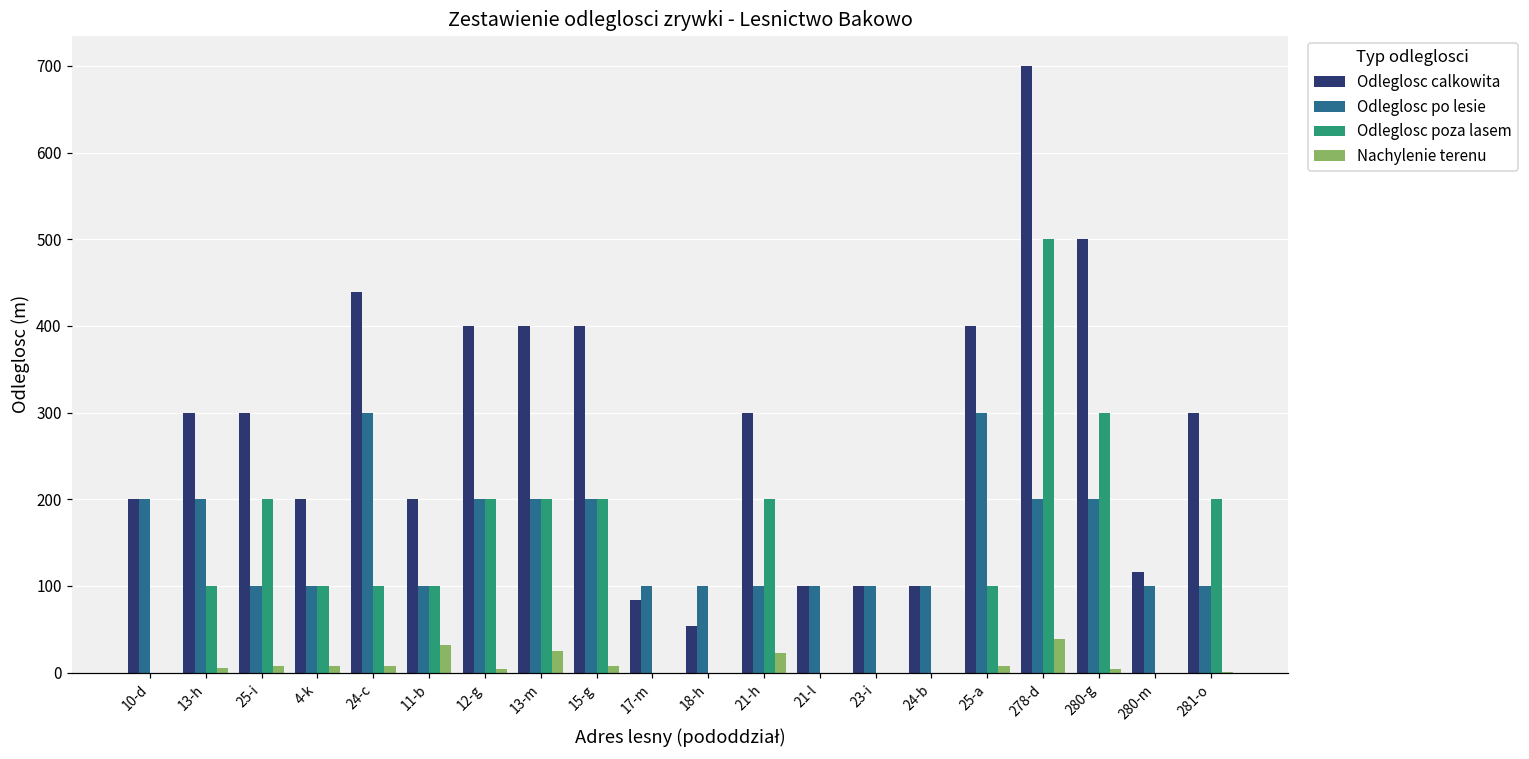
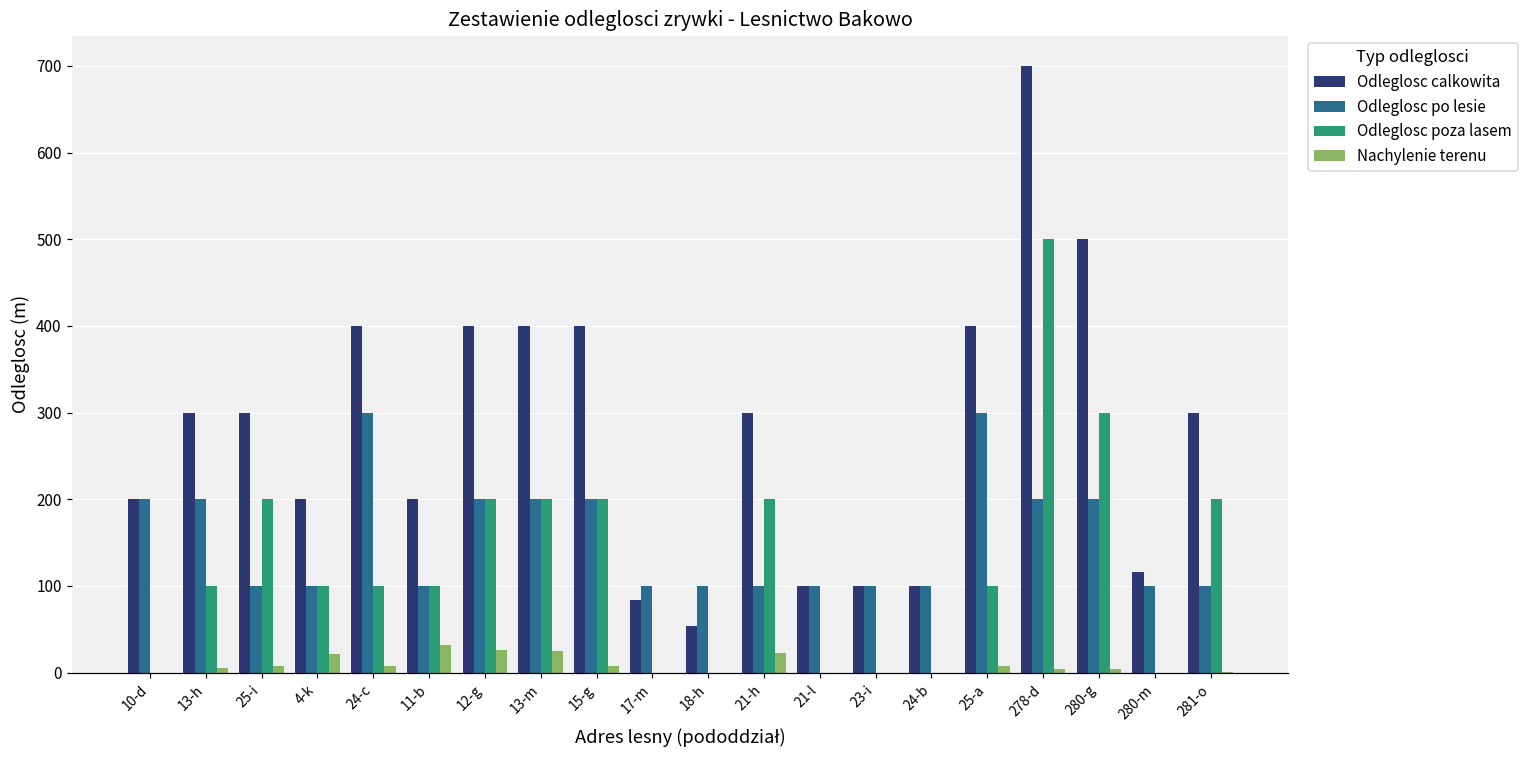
  {
    "Odleglosc calkowita": {
      "10-d": 200,
      "13-h": 300,
      "25-i": 300,
      "4-k": 200,
-     "24-c": 440,
+     "24-c": 400,
      "11-b": 200,
      "12-g": 400,
      "13-m": 400,
      "15-g": 400,
      "17-m": 80,
      "18-h": 50,
      "21-h": 300,
      "21-l": 100,
      "23-i": 100,
      "24-b": 100,
      "25-a": 400,
      "278-d": 700,
      "280-g": 500,
      "280-m": 120,
      "281-o": 300
    },
    "Nachylenie terenu": {
      "10-d": 0,
      "13-h": 10,
      "25-i": 10,
-     "4-k": 10,
+     "4-k": 20,
      "24-c": 10,
      "11-b": 30,
-     "12-g": 0,
+     "12-g": 30,
      "13-m": 30,
      "15-g": 10,
      "17-m": 0,
      "18-h": 0,
      "21-h": 20,
      "21-l": 0,
      "23-i": 0,
      "24-b": 0,
      "25-a": 10,
-     "278-d": 40,
+     "278-d": 0,
      "280-g": 0,
      "280-m": 0
    }
  }
